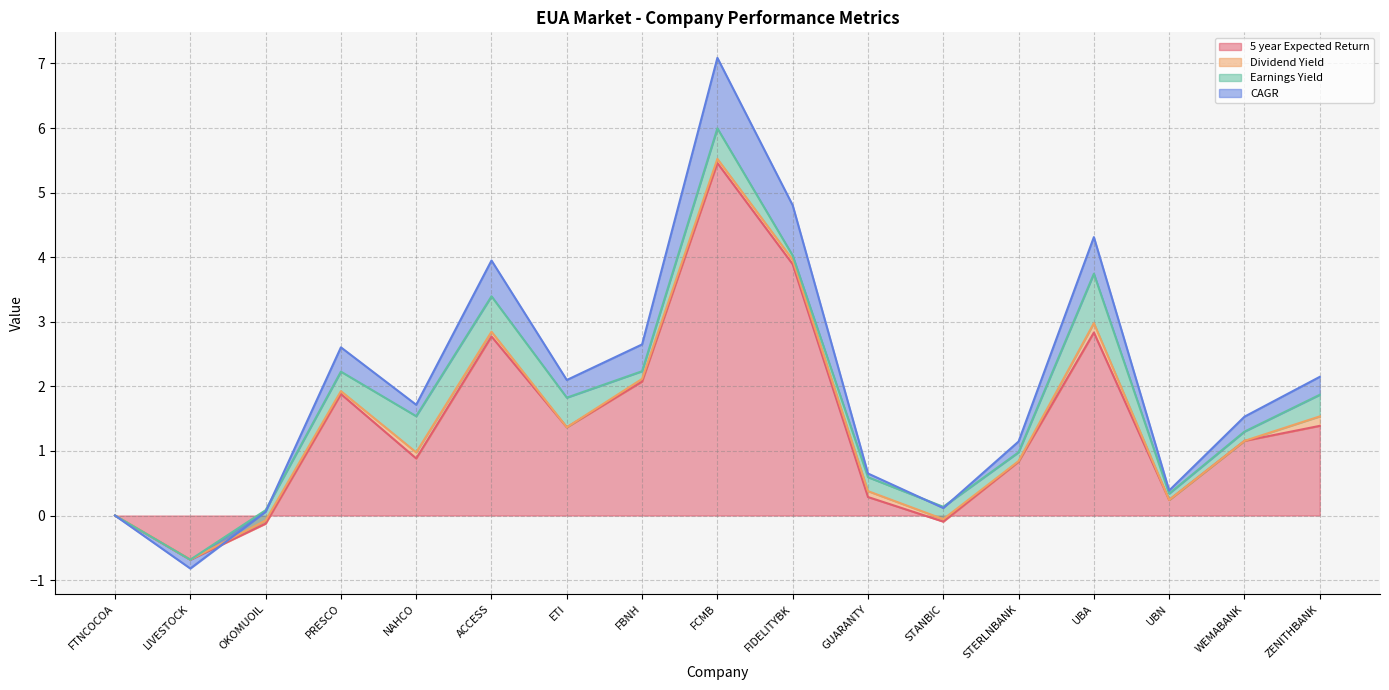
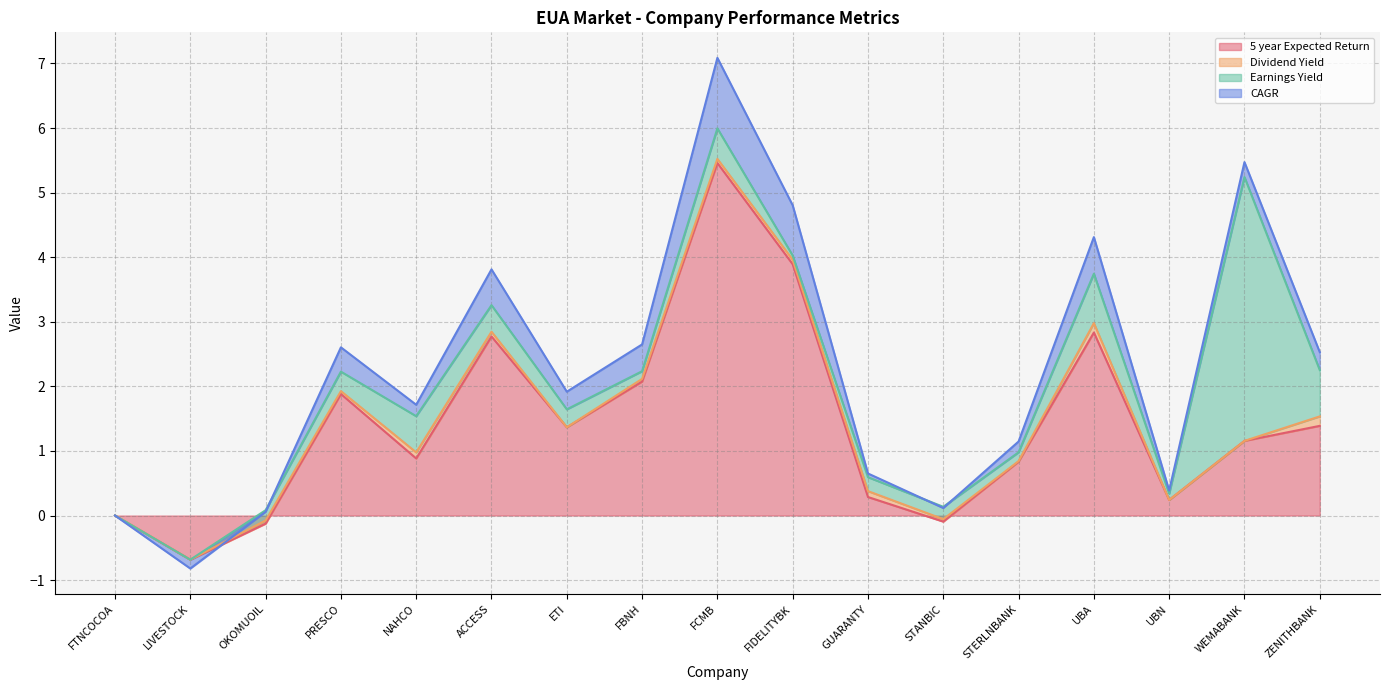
  {
    "Earnings Yield": {
      "PRESCO": 0.3,
      "NAHCO": 0.6,
-     "ACCESS": 0.5,
-     "ETI": 0.5,
+     "ACCESS": 0.4,
+     "ETI": 0.3,
      "FBNH": 0.1,
      "FCMB": 0.5,
      "FIDELITYBK": 0.1,
      "GUARANTY": 0.2,
      "STERLNBANK": 0.1,
      "UBA": 0.8,
      "UBN": 0.1,
-     "WEMABANK": 0.1,
-     "ZENITHBANK": 0.3
+     "WEMABANK": 4.1,
+     "ZENITHBANK": 0.7
    }
  }
